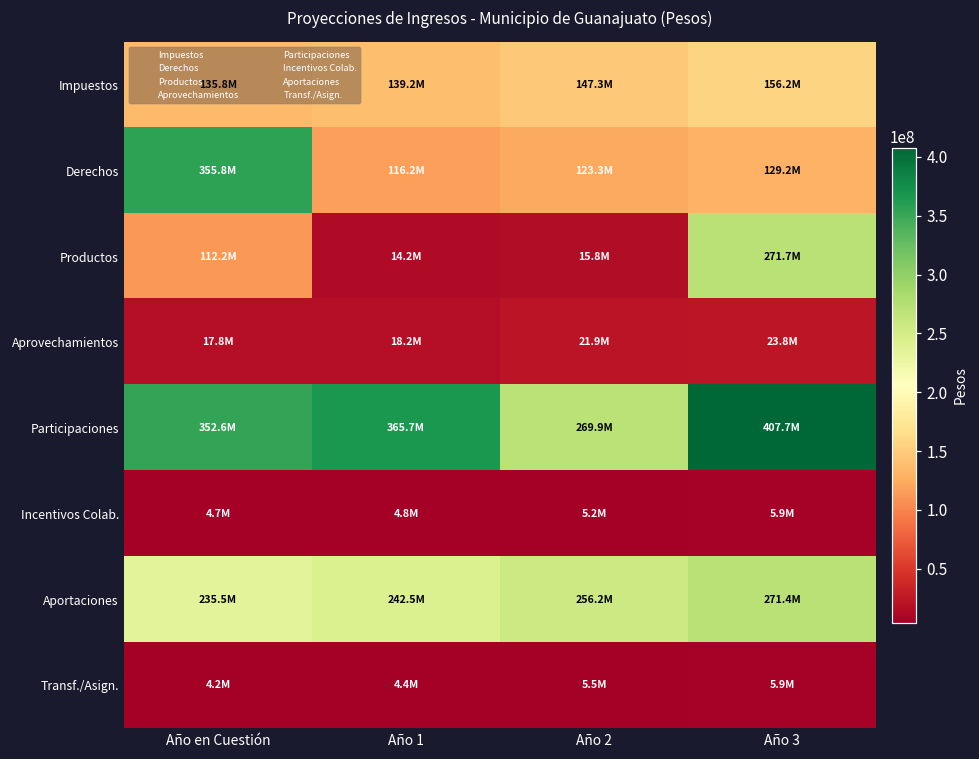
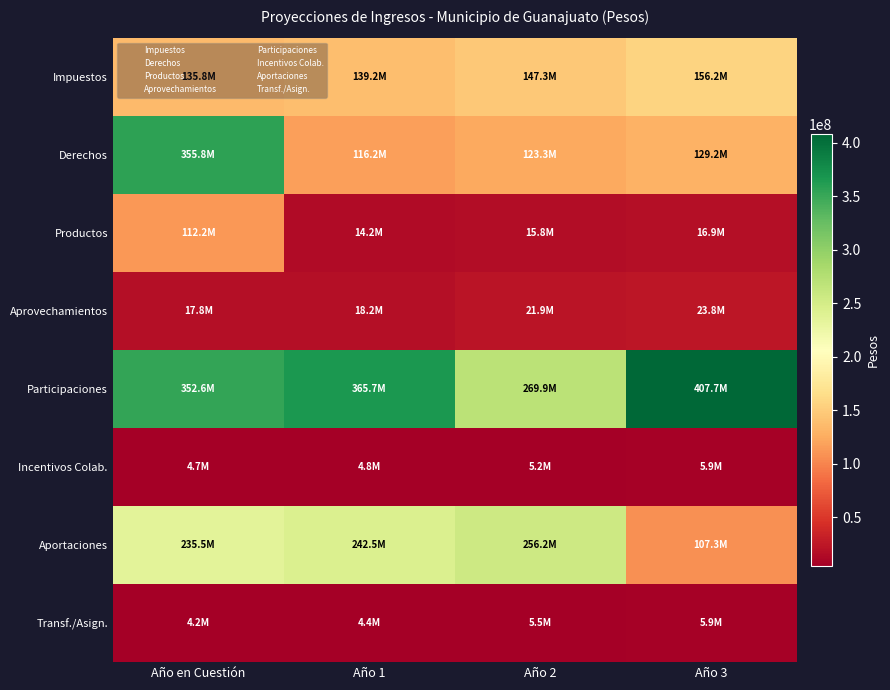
  {
    "Impuestos": {
      "Año 1": "139.2M",
      "Año 2": "147.3M",
      "Año 3": "156.2M"
    },
    "Derechos": {
      "Año en Cuestión": "355.8M",
      "Año 1": "116.2M",
      "Año 2": "123.3M",
      "Año 3": "129.2M"
    },
    "Productos": {
      "Año en Cuestión": "112.2M",
      "Año 1": "14.2M",
      "Año 2": "15.8M",
-     "Año 3": "271.7M"
+     "Año 3": "16.9M"
    },
    "Aprovechamientos": {
      "Año en Cuestión": "17.8M",
      "Año 1": "18.2M",
      "Año 2": "21.9M",
      "Año 3": "23.8M"
    },
    "Participaciones": {
      "Año en Cuestión": "352.6M",
      "Año 1": "365.7M",
      "Año 2": "269.9M",
      "Año 3": "407.7M"
    },
    "Incentivos Colab.": {
      "Año en Cuestión": "4.7M",
      "Año 1": "4.8M",
      "Año 2": "5.2M",
      "Año 3": "5.9M"
    },
    "Aportaciones": {
      "Año en Cuestión": "235.5M",
      "Año 1": "242.5M",
      "Año 2": "256.2M",
-     "Año 3": "271.4M"
+     "Año 3": "107.3M"
    },
    "Transf./Asign.": {
      "Año en Cuestión": "4.2M",
      "Año 1": "4.4M",
      "Año 2": "5.5M",
      "Año 3": "5.9M"
    }
  }
